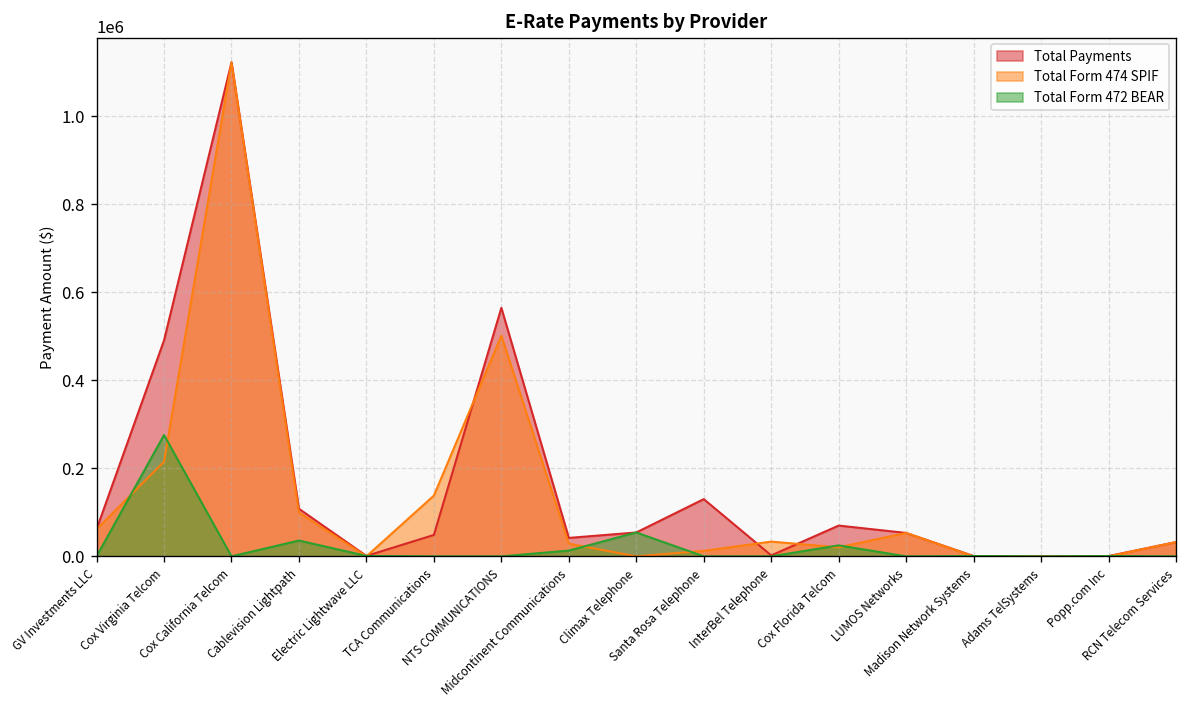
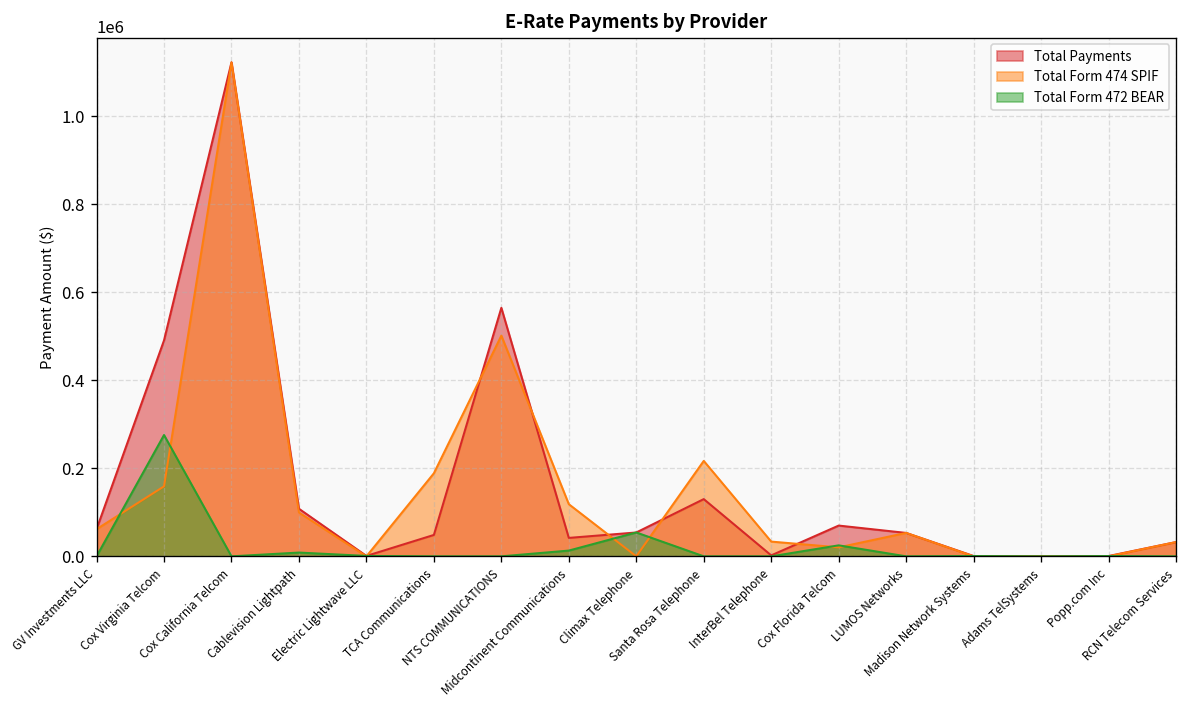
  {
    "Total Payments": {
      "Cox Virginia Telcom": 490000,
      "Cablevision Lightpath": 110000,
      "TCA Communications": 50000,
      "NTS COMMUNICATIONS": 560000,
      "Midcontinent Communications": 40000,
      "Santa Rosa Telephone": 130000,
      "Cox Florida Telcom": 70000
    },
    "Total Form 474 SPIF": {
-     "Cox Virginia Telcom": 210000,
+     "Cox Virginia Telcom": 160000,
      "Cablevision Lightpath": 100000,
-     "TCA Communications": 140000,
+     "TCA Communications": 190000,
      "NTS COMMUNICATIONS": 500000,
-     "Midcontinent Communications": 30000,
+     "Midcontinent Communications": 120000,
      "Climax Telephone": 0,
-     "Santa Rosa Telephone": 10000,
+     "Santa Rosa Telephone": 220000,
      "InterBel Telephone": 30000
    },
    "Total Form 472 BEAR": {
      "GV Investments LLC": 0,
      "Cox Virginia Telcom": 280000,
      "Cox California Telcom": 0,
-     "Cablevision Lightpath": 40000,
+     "Cablevision Lightpath": 10000,
      "TCA Communications": 0,
      "NTS COMMUNICATIONS": 0,
      "Midcontinent Communications": 10000,
      "Santa Rosa Telephone": 0,
      "LUMOS Networks": 0,
      "RCN Telecom Services": 0
    }
  }
